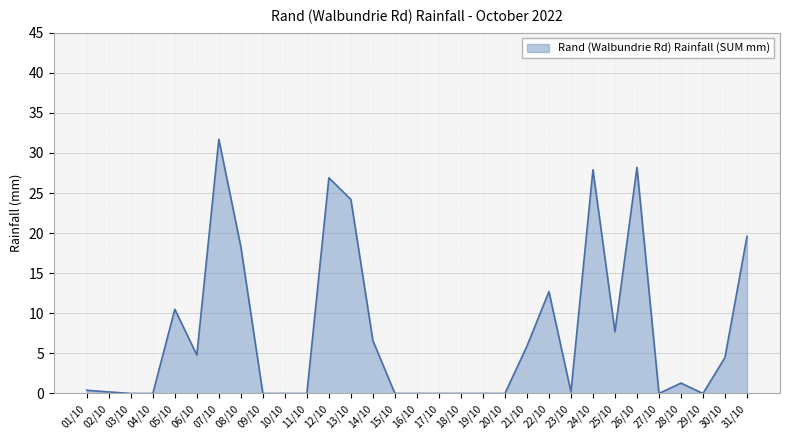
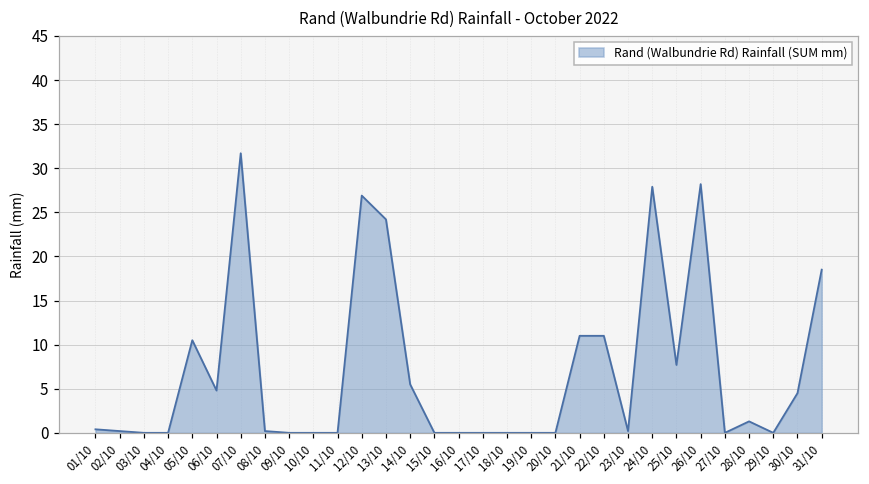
  {
    "01/10": 0,
    "02/10": 0,
    "03/10": 0,
    "04/10": 0,
    "05/10": 11,
    "06/10": 5,
    "07/10": 32,
-   "08/10": 18,
+   "08/10": 0,
    "09/10": 0,
    "10/10": 0,
    "11/10": 0,
    "12/10": 27,
    "13/10": 24,
-   "14/10": 7,
+   "14/10": 6,
    "15/10": 0,
    "16/10": 0,
    "17/10": 0,
    "18/10": 0,
    "19/10": 0,
    "20/10": 0,
-   "21/10": 6,
-   "22/10": 13,
+   "21/10": 11,
+   "22/10": 11,
    "23/10": 0,
    "24/10": 28,
    "25/10": 8,
    "26/10": 28,
    "27/10": 0,
    "28/10": 1,
    "29/10": 0,
    "30/10": 5,
-   "31/10": 20
+   "31/10": 19
  }
